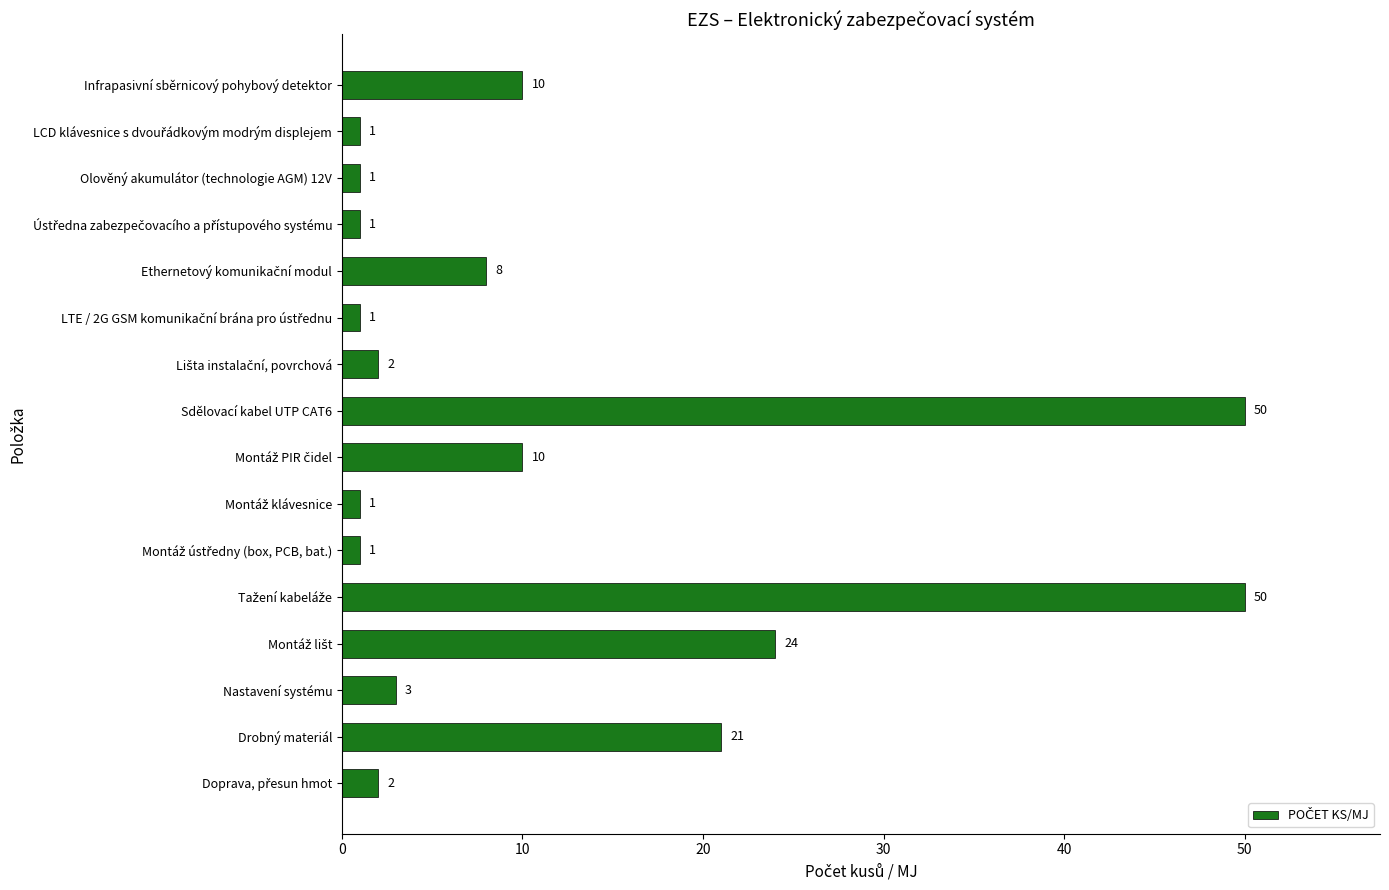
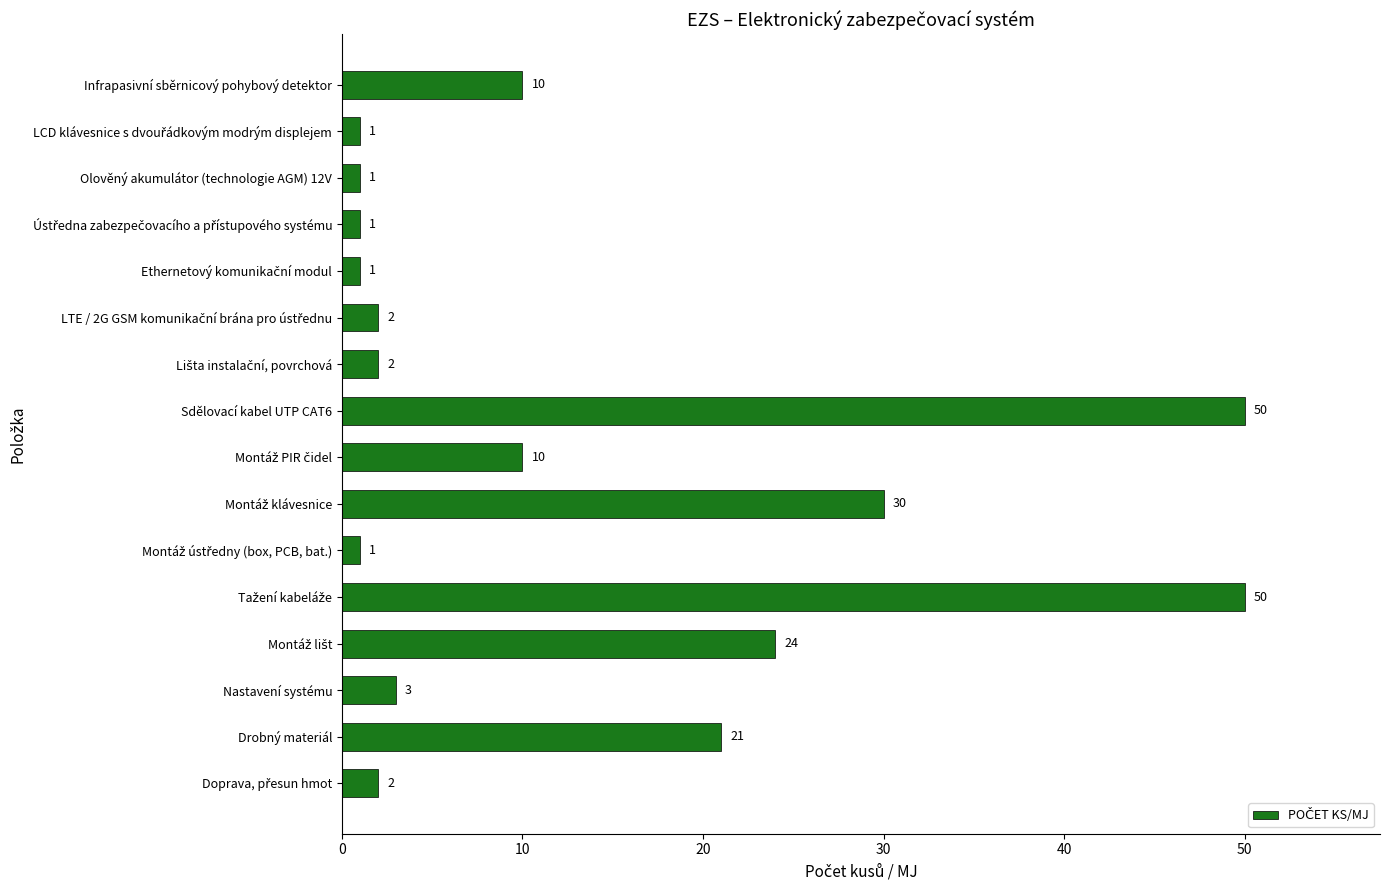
  {
    "Infrapasivní sběrnicový pohybový detektor": 10,
    "LCD klávesnice s dvouřádkovým modrým displejem": 1,
    "Olověný akumulátor (technologie AGM) 12V": 1,
    "Ústředna zabezpečovacího a přístupového systému": 1,
-   "Ethernetový komunikační modul": 8,
-   "LTE / 2G GSM komunikační brána pro ústřednu": 1,
+   "Ethernetový komunikační modul": 1,
+   "LTE / 2G GSM komunikační brána pro ústřednu": 2,
    "Lišta instalační, povrchová": 2,
    "Sdělovací kabel UTP CAT6": 50,
    "Montáž PIR čidel": 10,
-   "Montáž klávesnice": 1,
+   "Montáž klávesnice": 30,
    "Montáž ústředny (box, PCB, bat.)": 1,
    "Tažení kabeláže": 50,
    "Montáž lišt": 24,
    "Nastavení systému": 3,
    "Drobný materiál": 21,
    "Doprava, přesun hmot": 2
  }
